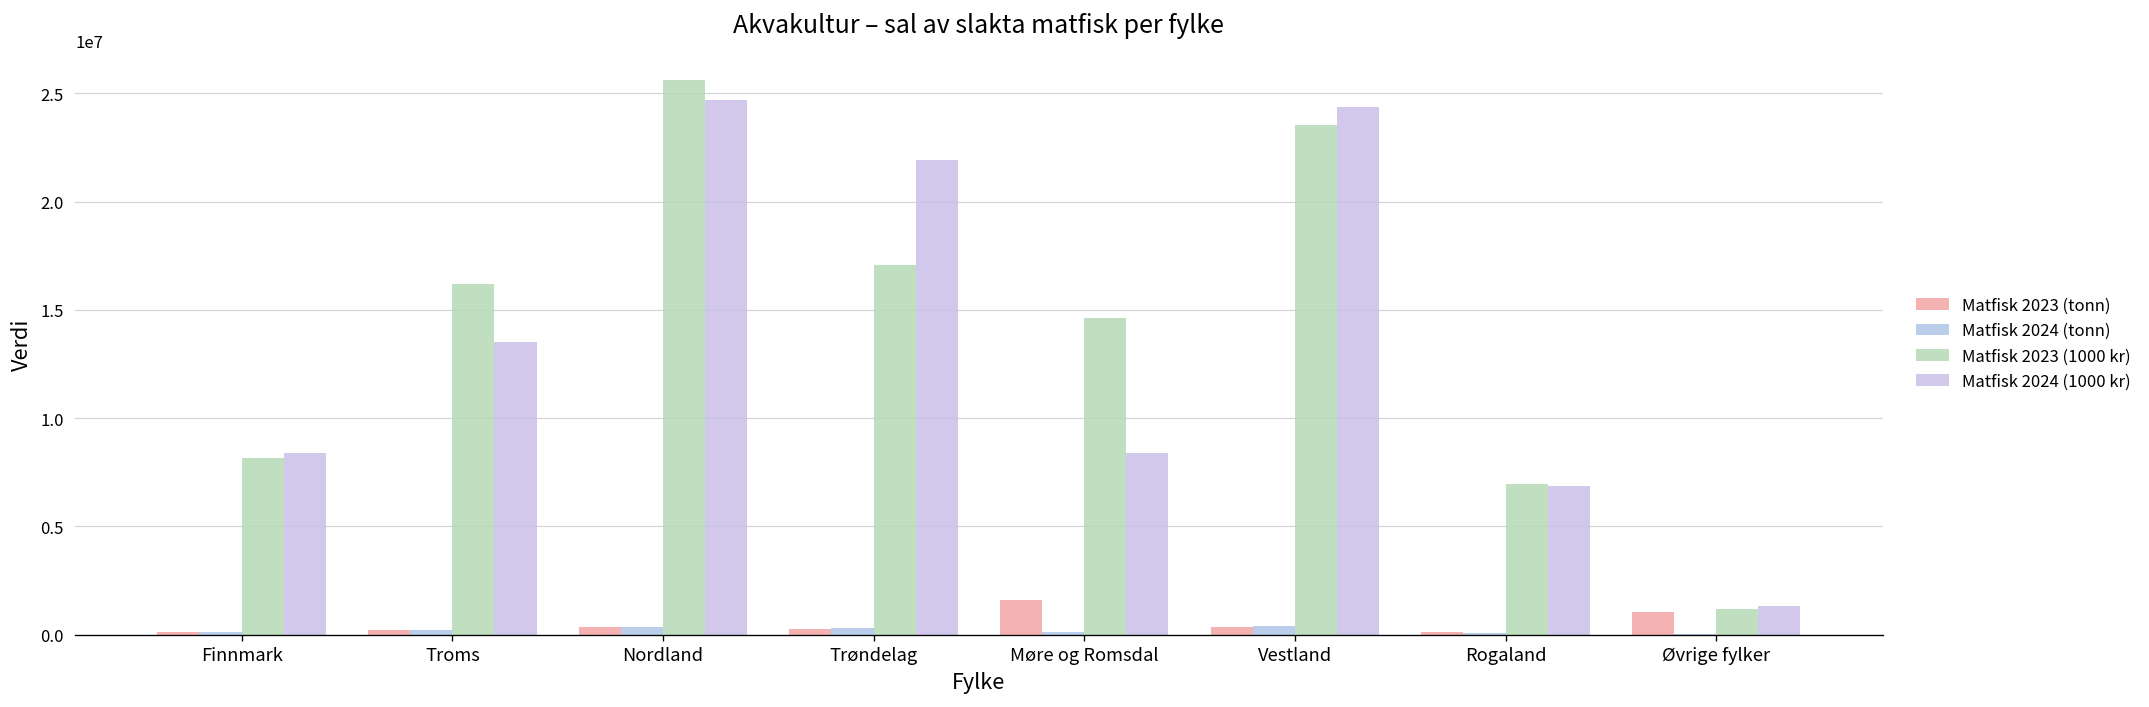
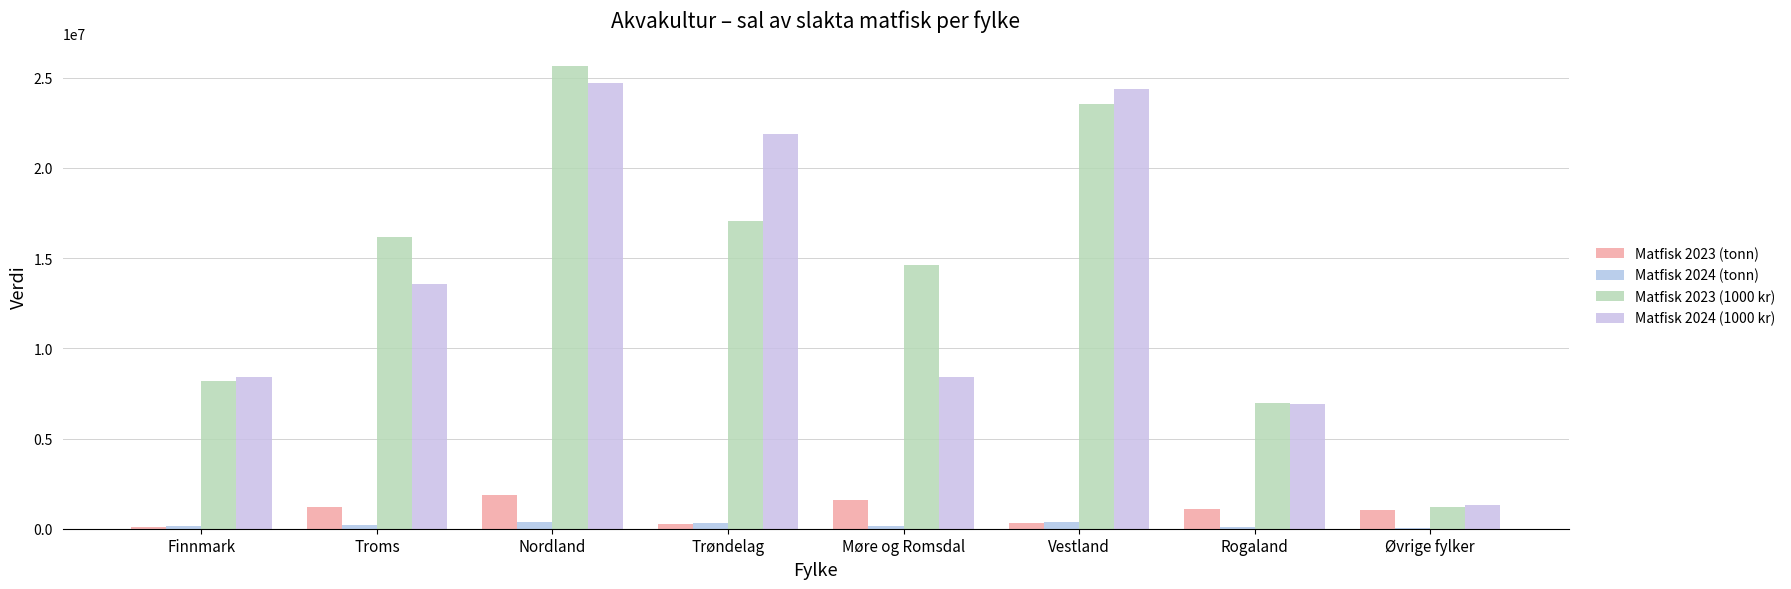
  {
    "Matfisk 2023 (tonn)": {
-     "Troms": 200000,
-     "Nordland": 400000,
+     "Troms": 1200000,
+     "Nordland": 1900000,
      "Trøndelag": 200000,
      "Møre og Romsdal": 1600000,
      "Vestland": 300000,
-     "Rogaland": 100000,
+     "Rogaland": 1100000,
      "Øvrige fylker": 1000000
    }
  }
